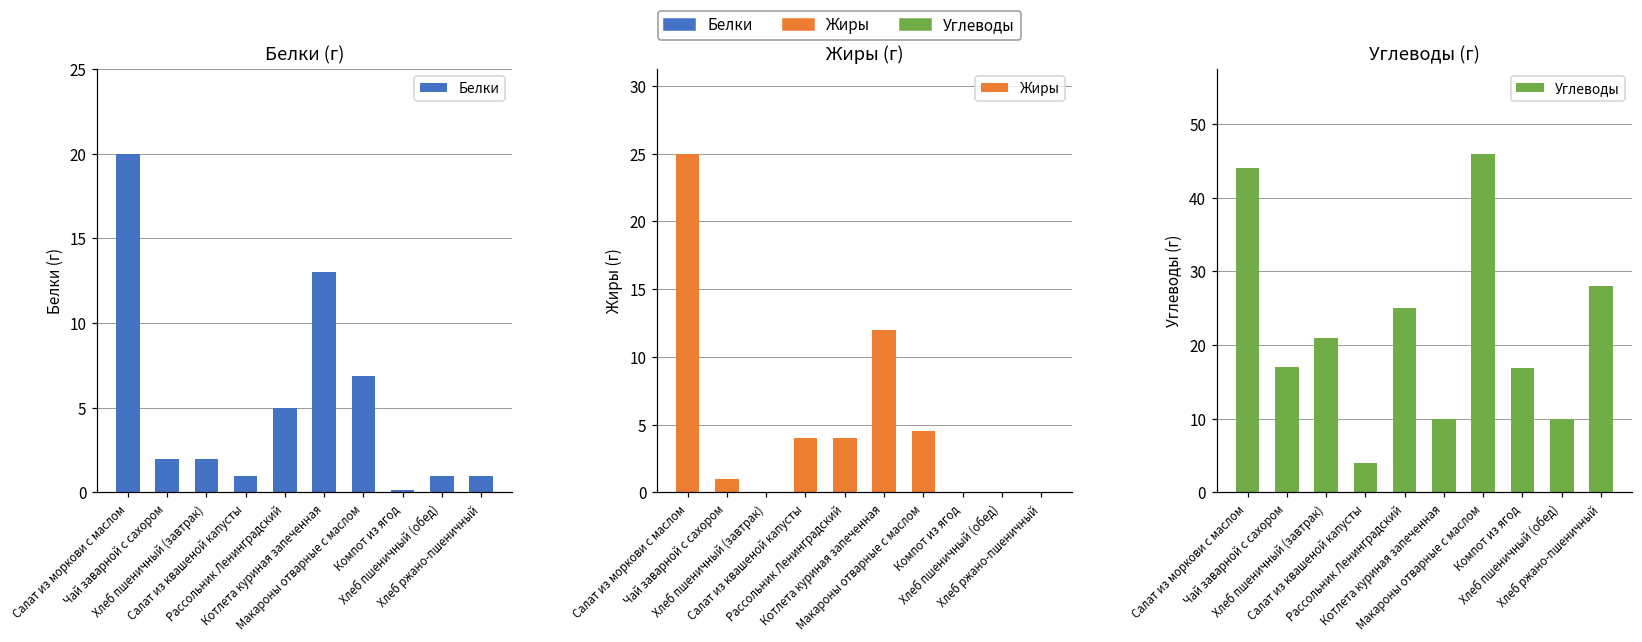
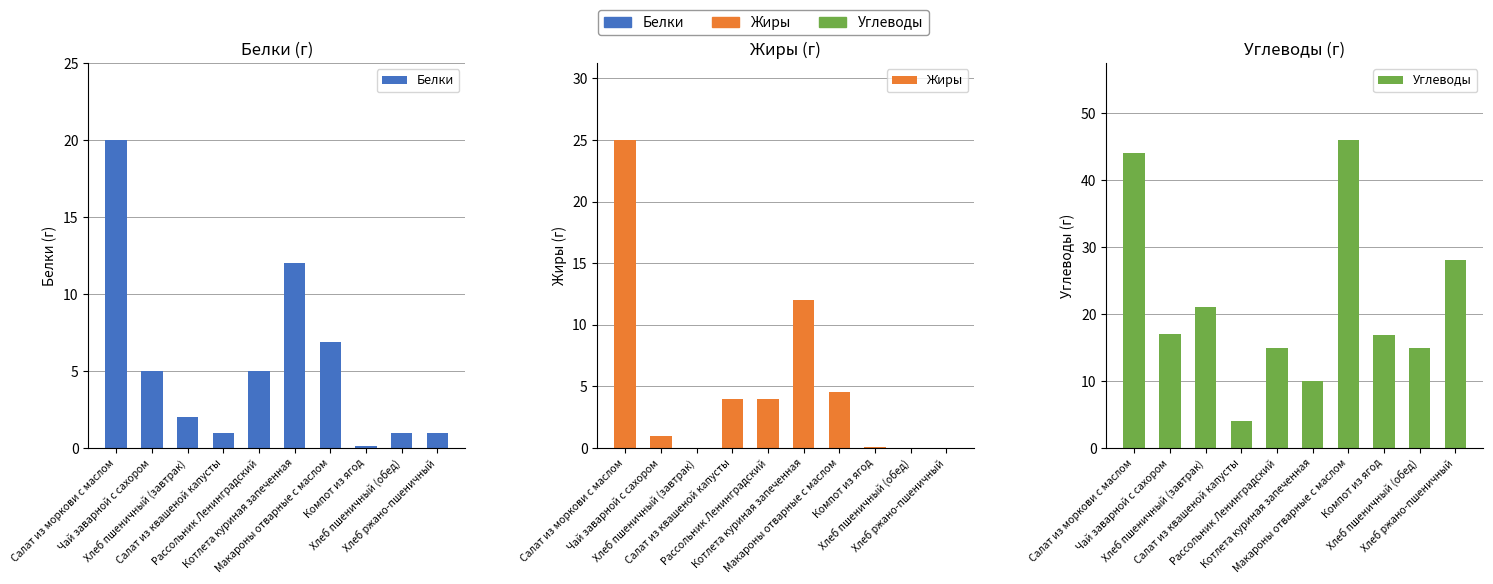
  {
    "Белки (г)": {
      "Салат из моркови с маслом": 20,
-     "Чай заварной с сахором": 2,
+     "Чай заварной с сахором": 5,
      "Хлеб пшеничный (завтрак)": 2,
      "Салат из квашеной капусты": 1,
      "Рассольник Ленинградский": 5,
-     "Котлета куриная запеченная": 13,
+     "Котлета куриная запеченная": 12,
      "Макароны отварные с маслом": 7,
      "Хлеб пшеничный (обед)": 1,
      "Хлеб ржано-пшеничный": 1
    },
    "Жиры (г)": {
      "Салат из моркови с маслом": 25.0,
      "Чай заварной с сахором": 1.0,
      "Хлеб пшеничный (завтрак)": 0.0,
      "Салат из квашеной капусты": 4.0,
      "Рассольник Ленинградский": 4.0,
      "Котлета куриная запеченная": 12.0,
      "Макароны отварные с маслом": 4.5,
      "Хлеб пшеничный (обед)": 0.0,
      "Хлеб ржано-пшеничный": 0.0
    },
    "Углеводы (г)": {
      "Салат из моркови с маслом": 44,
      "Чай заварной с сахором": 17,
      "Хлеб пшеничный (завтрак)": 21,
      "Салат из квашеной капусты": 4,
-     "Рассольник Ленинградский": 25,
+     "Рассольник Ленинградский": 15,
      "Котлета куриная запеченная": 10,
      "Макароны отварные с маслом": 46,
      "Компот из ягод": 17,
-     "Хлеб пшеничный (обед)": 10,
+     "Хлеб пшеничный (обед)": 15,
      "Хлеб ржано-пшеничный": 28
    }
  }
